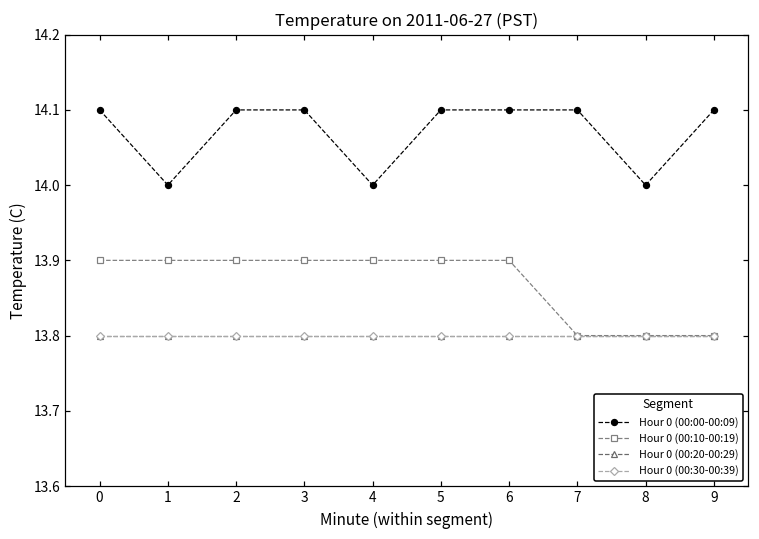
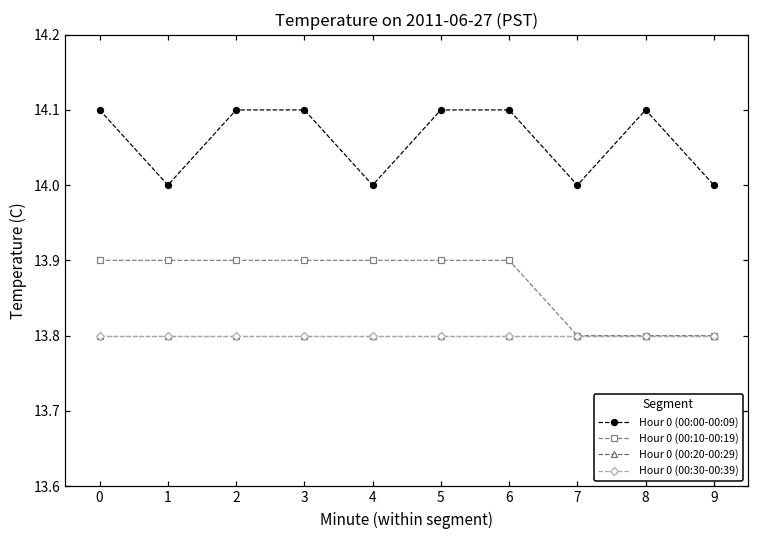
  {
    "Hour 0 (00:00-00:09)": {
      "0": 14.1,
      "1": 14.0,
      "2": 14.1,
      "3": 14.1,
      "4": 14.0,
      "5": 14.1,
      "6": 14.1,
-     "7": 14.1,
-     "8": 14.0,
-     "9": 14.1
+     "7": 14.0,
+     "8": 14.1,
+     "9": 14.0
    },
    "Hour 0 (00:10-00:19)": {
      "0": 13.9,
      "1": 13.9,
      "2": 13.9,
      "3": 13.9,
      "4": 13.9,
      "5": 13.9,
      "6": 13.9
    },
    "Hour 0 (00:30-00:39)": {
      "0": 13.8,
      "1": 13.8,
      "2": 13.8,
      "3": 13.8,
      "4": 13.8,
      "5": 13.8,
      "6": 13.8
    }
  }
